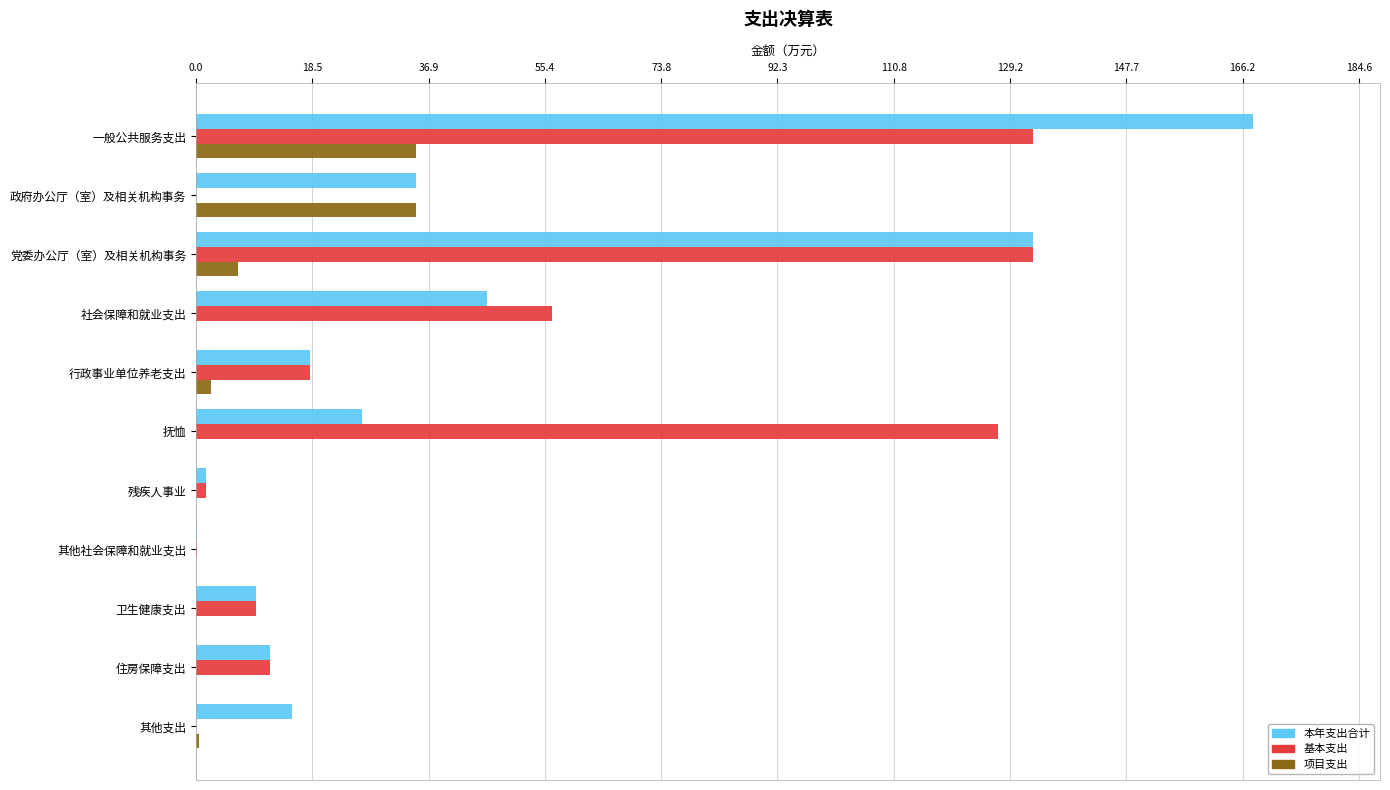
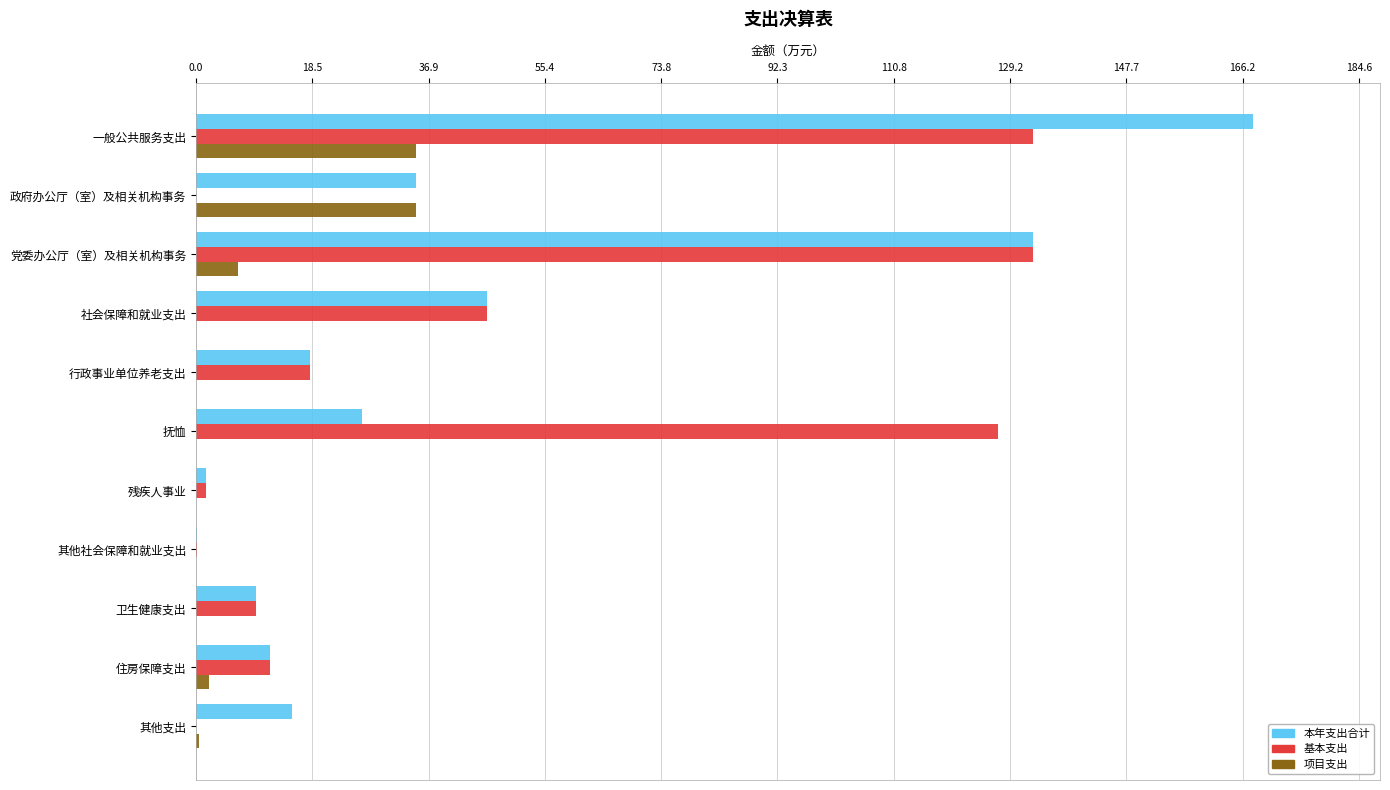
  {
    "本年支出合计": {
      "一般公共服务支出": 168,
      "政府办公厅（室）及相关机构事务": 35,
      "党委办公厅（室）及相关机构事务": 133,
      "社会保障和就业支出": 46,
      "行政事业单位养老支出": 18,
      "抚恤": 26,
      "残疾人事业": 2,
      "卫生健康支出": 9,
      "住房保障支出": 12,
      "其他支出": 15
    },
    "基本支出": {
      "一般公共服务支出": 133,
      "政府办公厅（室）及相关机构事务": 0,
      "党委办公厅（室）及相关机构事务": 133,
-     "社会保障和就业支出": 57,
+     "社会保障和就业支出": 46,
      "行政事业单位养老支出": 18,
      "抚恤": 127,
      "残疾人事业": 2,
      "卫生健康支出": 9,
      "住房保障支出": 12,
      "其他支出": 0
    },
    "项目支出": {
      "一般公共服务支出": 35,
      "政府办公厅（室）及相关机构事务": 35,
      "党委办公厅（室）及相关机构事务": 7,
      "社会保障和就业支出": 0,
-     "行政事业单位养老支出": 2,
+     "行政事业单位养老支出": 0,
      "抚恤": 0,
      "残疾人事业": 0,
      "其他社会保障和就业支出": 0,
      "卫生健康支出": 0,
-     "住房保障支出": 0,
+     "住房保障支出": 2,
      "其他支出": 1
    }
  }
